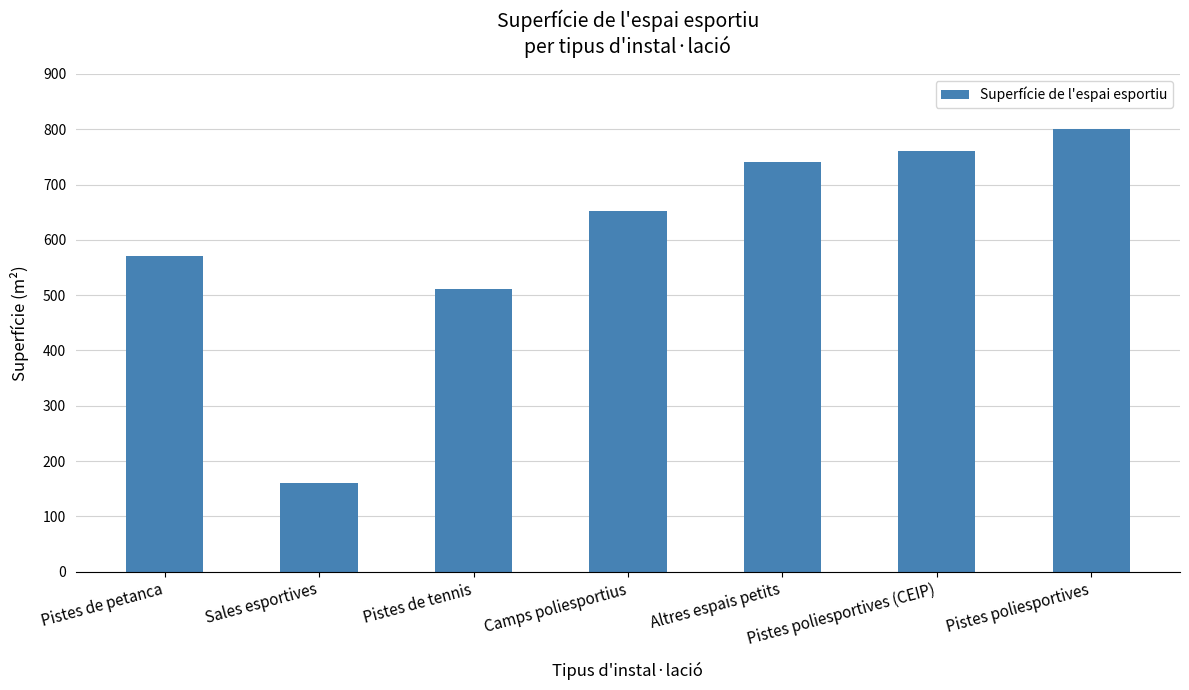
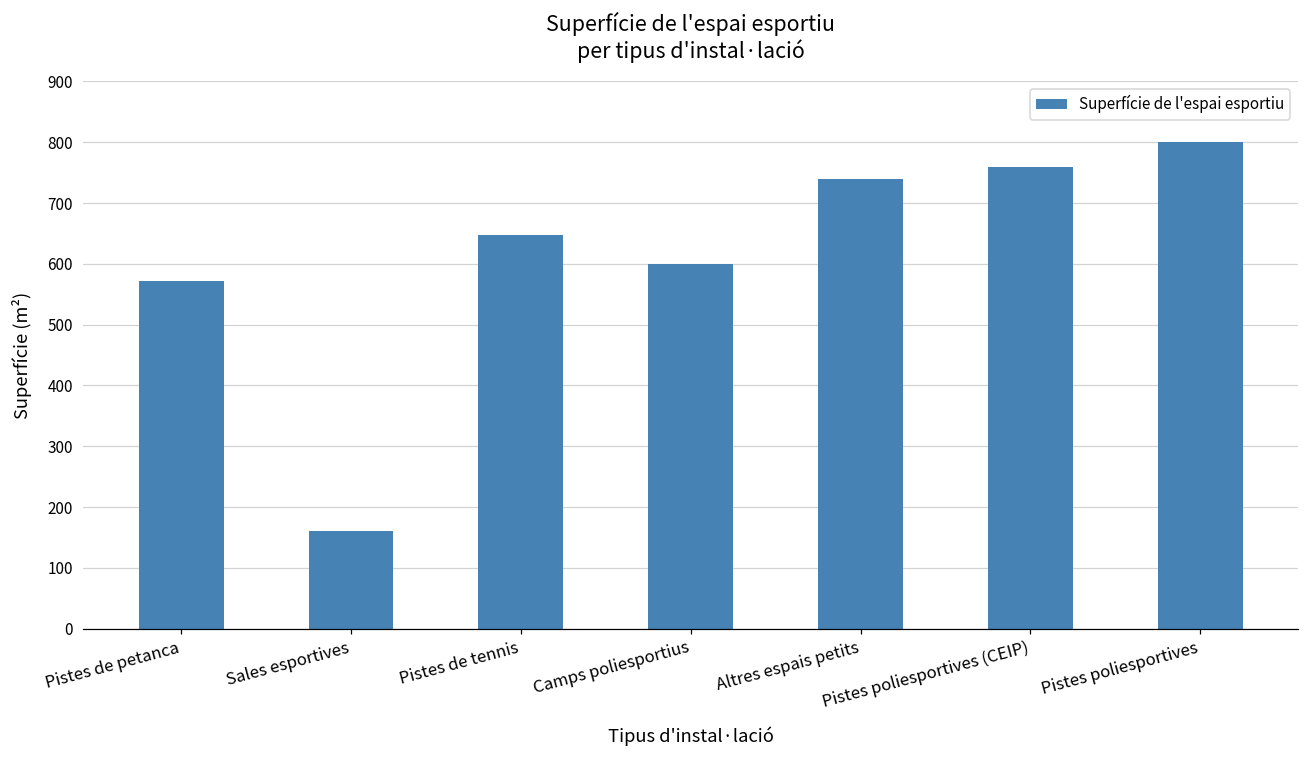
  {
    "Pistes de petanca": 570,
    "Sales esportives": 160,
-   "Pistes de tennis": 510,
-   "Camps poliesportius": 650,
+   "Pistes de tennis": 650,
+   "Camps poliesportius": 600,
    "Altres espais petits": 740,
    "Pistes poliesportives (CEIP)": 760,
    "Pistes poliesportives": 800
  }
